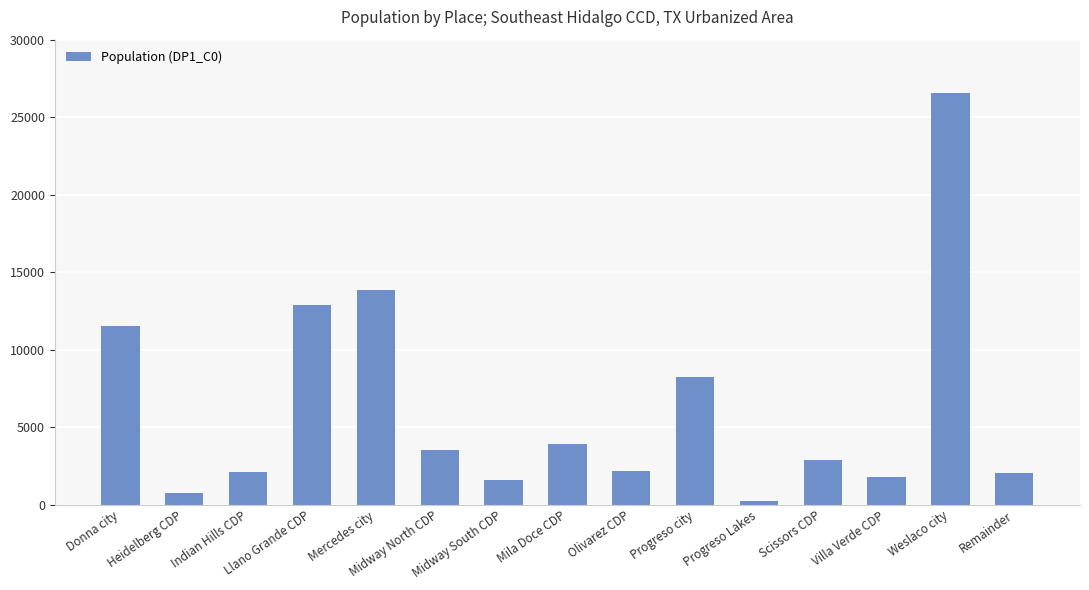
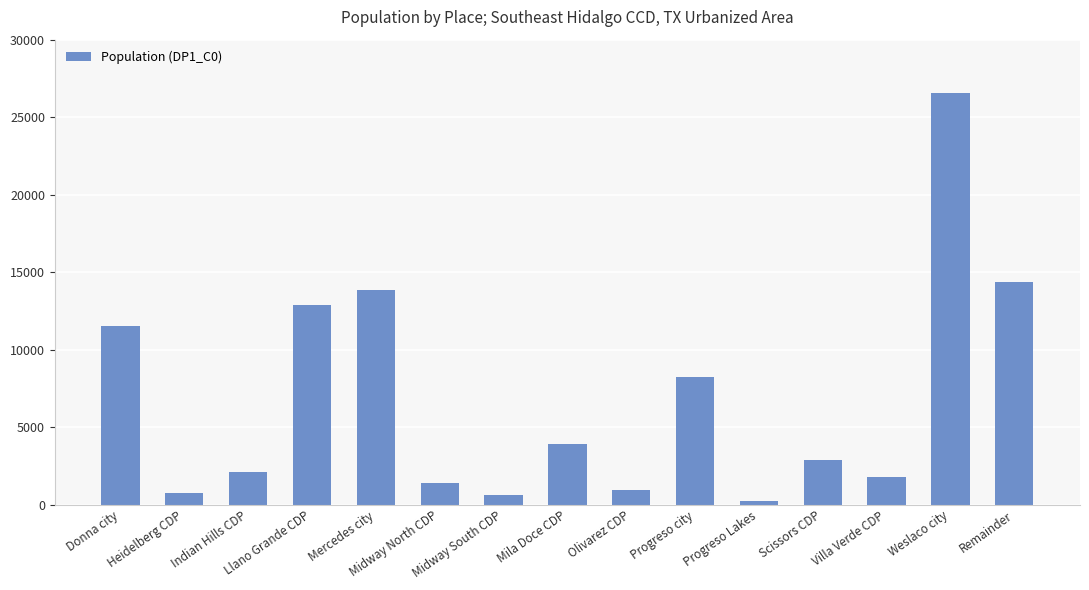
  {
    "Donna city": 11500,
    "Heidelberg CDP": 700,
    "Indian Hills CDP": 2100,
    "Llano Grande CDP": 12900,
    "Mercedes city": 13900,
-   "Midway North CDP": 3500,
-   "Midway South CDP": 1600,
+   "Midway North CDP": 1400,
+   "Midway South CDP": 600,
    "Mila Doce CDP": 3900,
-   "Olivarez CDP": 2200,
+   "Olivarez CDP": 1000,
    "Progreso city": 8200,
    "Progreso Lakes": 200,
    "Scissors CDP": 2900,
    "Villa Verde CDP": 1800,
    "Weslaco city": 26600,
-   "Remainder": 2100
+   "Remainder": 14400
  }
